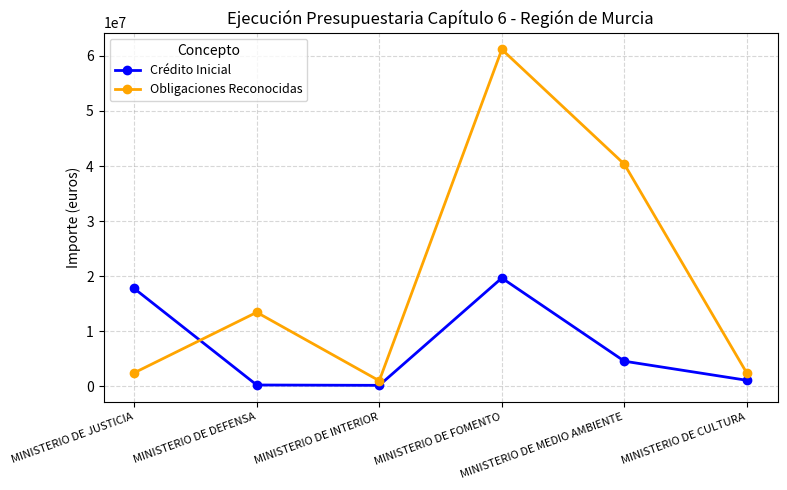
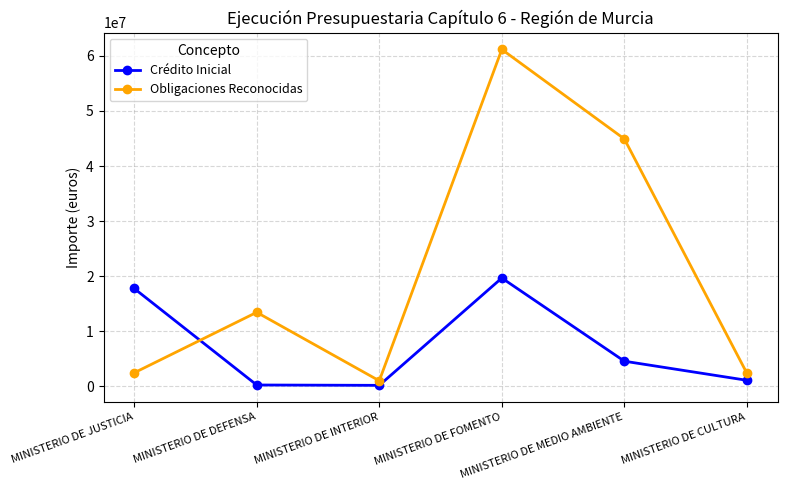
  {
    "Crédito Inicial": {
      "MINISTERIO DE JUSTICIA": 18000000,
      "MINISTERIO DE DEFENSA": 0,
      "MINISTERIO DE INTERIOR": 0,
      "MINISTERIO DE FOMENTO": 20000000,
      "MINISTERIO DE MEDIO AMBIENTE": 5000000,
      "MINISTERIO DE CULTURA": 1000000
    },
    "Obligaciones Reconocidas": {
      "MINISTERIO DE JUSTICIA": 2000000,
      "MINISTERIO DE DEFENSA": 13000000,
      "MINISTERIO DE INTERIOR": 1000000,
      "MINISTERIO DE FOMENTO": 61000000,
-     "MINISTERIO DE MEDIO AMBIENTE": 40000000,
+     "MINISTERIO DE MEDIO AMBIENTE": 45000000,
      "MINISTERIO DE CULTURA": 2000000
    }
  }
